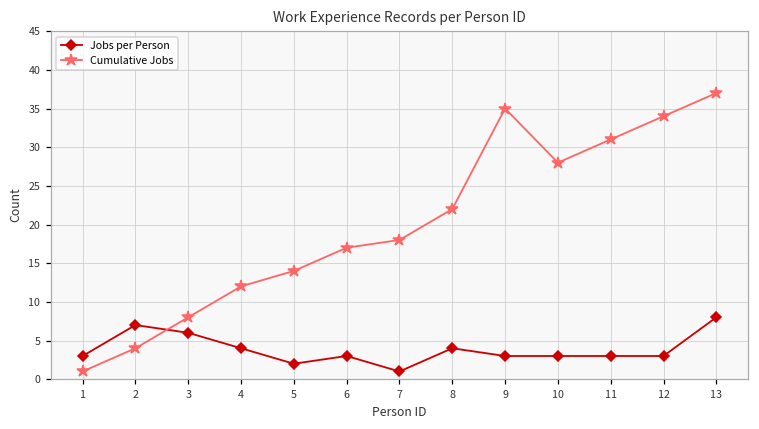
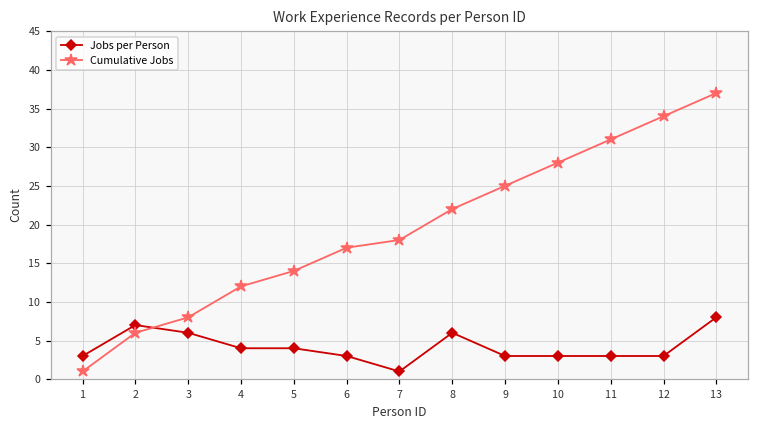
  {
    "Jobs per Person": {
      "1": 3,
      "2": 7,
      "3": 6,
      "4": 4,
-     "5": 2,
+     "5": 4,
      "6": 3,
      "7": 1,
-     "8": 4,
+     "8": 6,
      "9": 3,
      "10": 3,
      "11": 3,
      "12": 3,
      "13": 8
    },
    "Cumulative Jobs": {
      "1": 1,
-     "2": 4,
+     "2": 6,
      "3": 8,
      "4": 12,
      "5": 14,
      "6": 17,
      "7": 18,
      "8": 22,
-     "9": 35,
+     "9": 25,
      "10": 28,
      "11": 31,
      "12": 34,
      "13": 37
    }
  }
